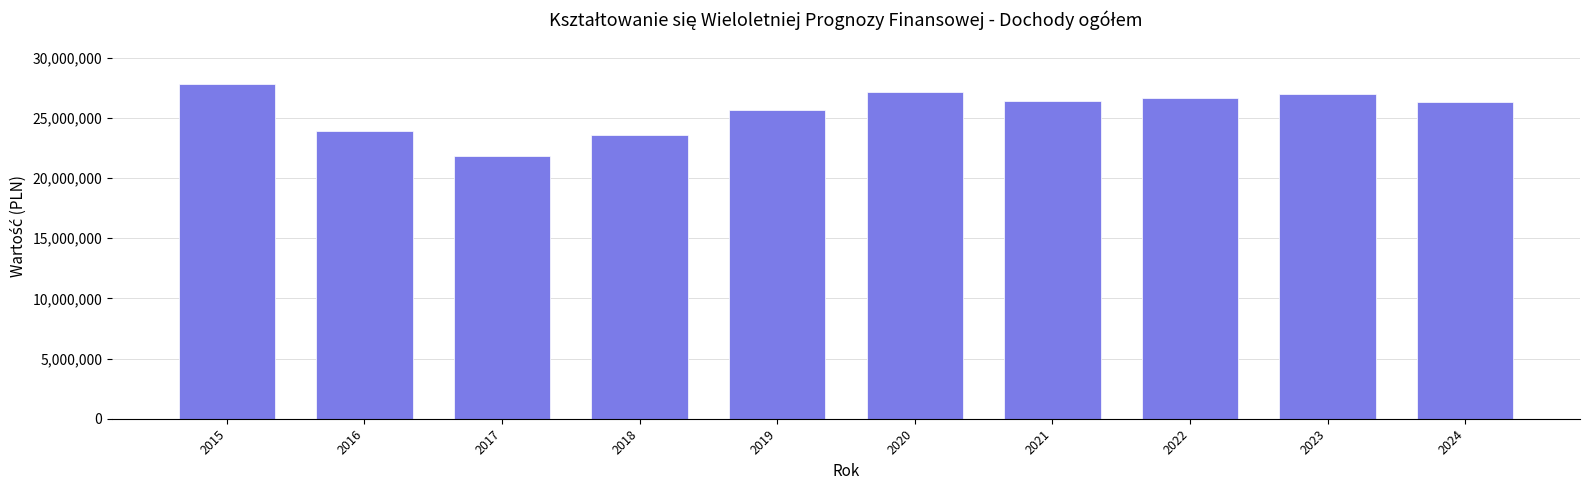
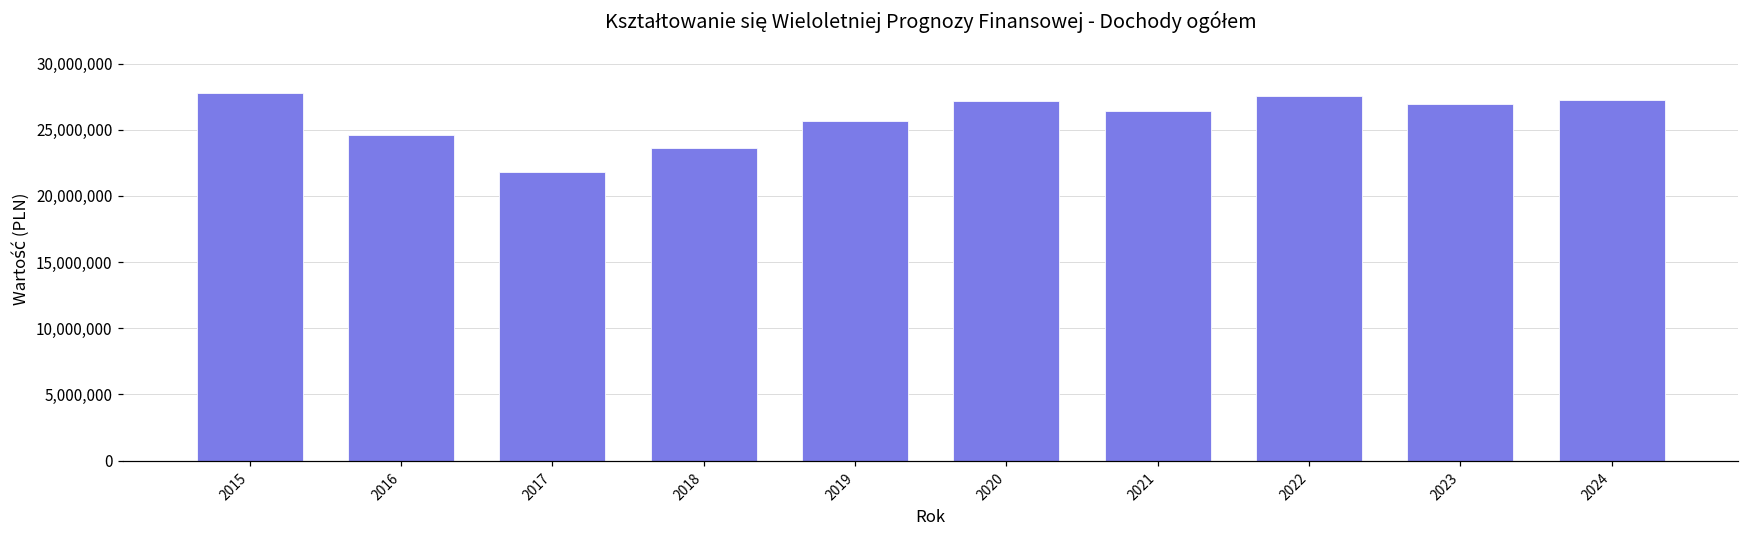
  {
    "2015": "27,800,000",
-   "2016": "23,900,000",
+   "2016": "24,600,000",
    "2017": "21,800,000",
    "2018": "23,600,000",
    "2019": "25,700,000",
    "2020": "27,200,000",
    "2021": "26,400,000",
-   "2022": "26,700,000",
+   "2022": "27,600,000",
    "2023": "27,000,000",
-   "2024": "26,300,000"
+   "2024": "27,200,000"
  }
